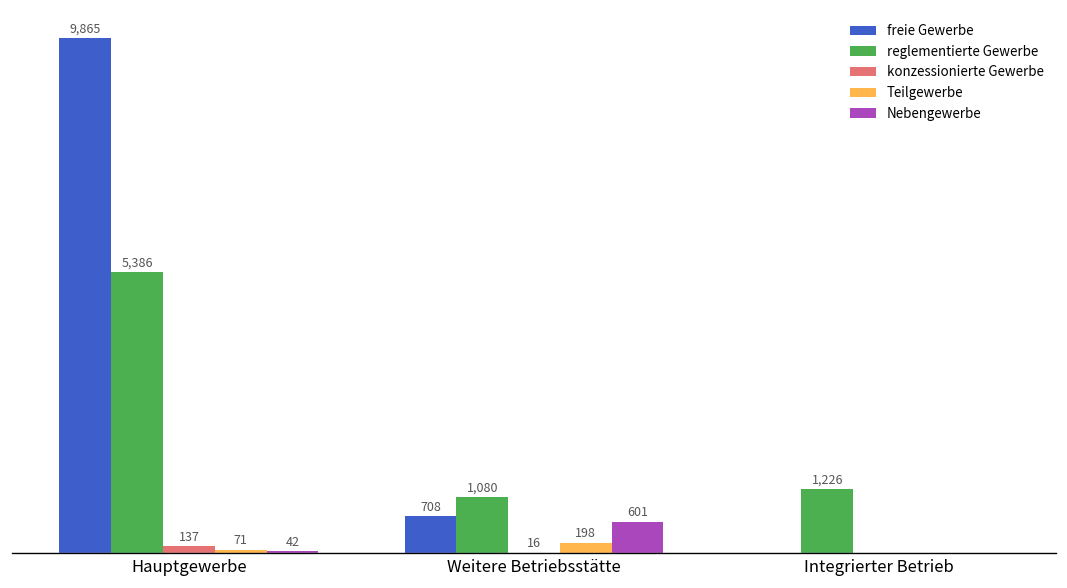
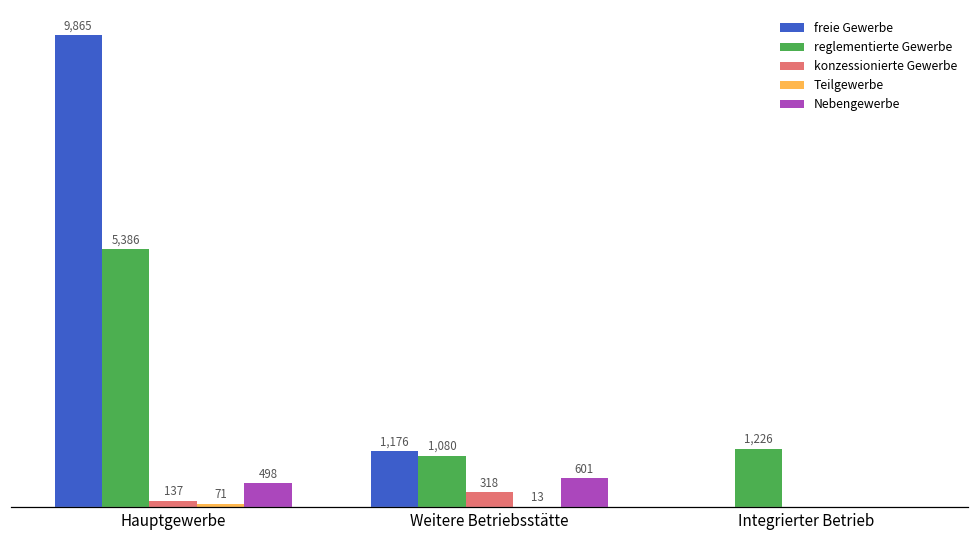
  {
    "freie Gewerbe": {
      "Hauptgewerbe": "9,865",
-     "Weitere Betriebsstätte": "708"
+     "Weitere Betriebsstätte": "1,176"
    },
    "reglementierte Gewerbe": {
      "Hauptgewerbe": "5,386",
      "Weitere Betriebsstätte": "1,080",
      "Integrierter Betrieb": "1,226"
    },
    "konzessionierte Gewerbe": {
      "Hauptgewerbe": "137",
-     "Weitere Betriebsstätte": "16"
+     "Weitere Betriebsstätte": "318"
    },
    "Teilgewerbe": {
      "Hauptgewerbe": "71",
-     "Weitere Betriebsstätte": "198"
+     "Weitere Betriebsstätte": "13"
    },
    "Nebengewerbe": {
-     "Hauptgewerbe": "42",
+     "Hauptgewerbe": "498",
      "Weitere Betriebsstätte": "601"
    }
  }
